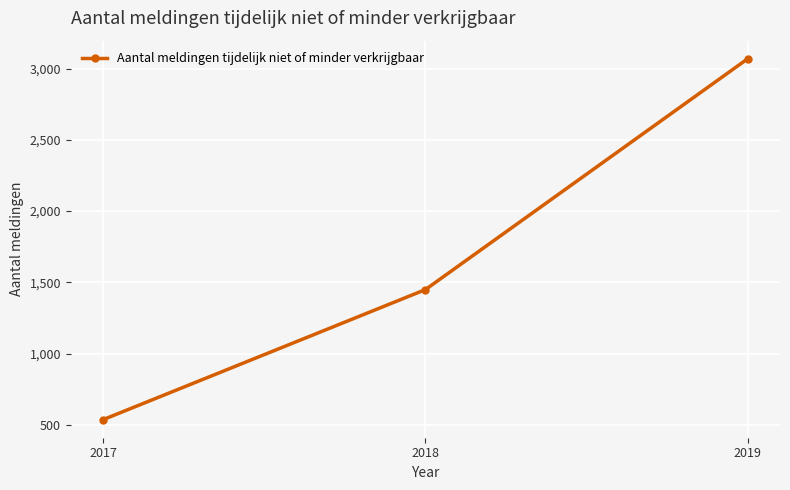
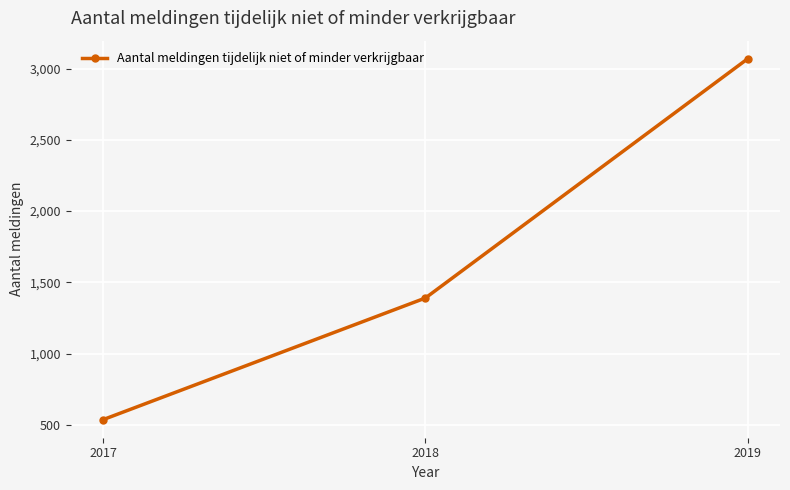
  {
    "2017": "540",
-   "2018": "1,450",
+   "2018": "1,390",
    "2019": "3,070"
  }
